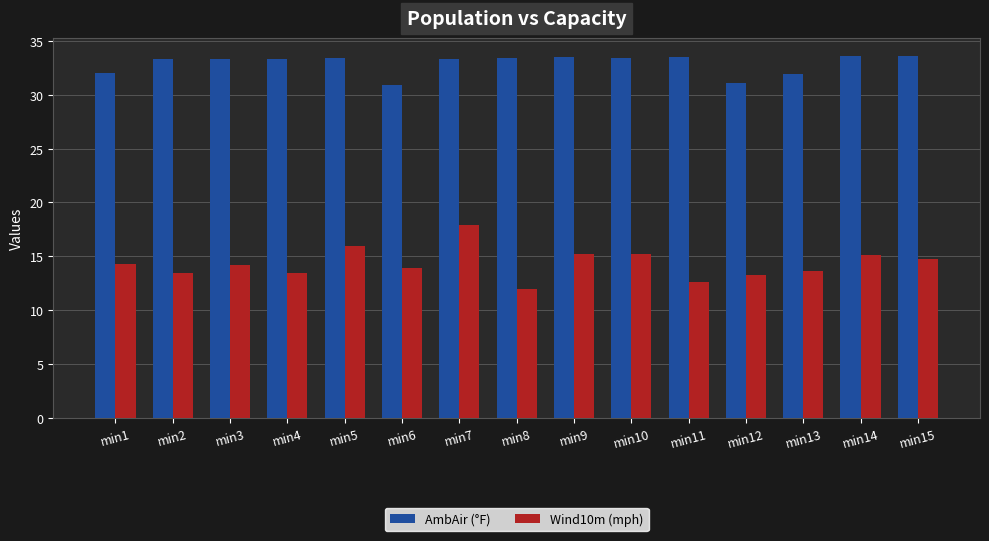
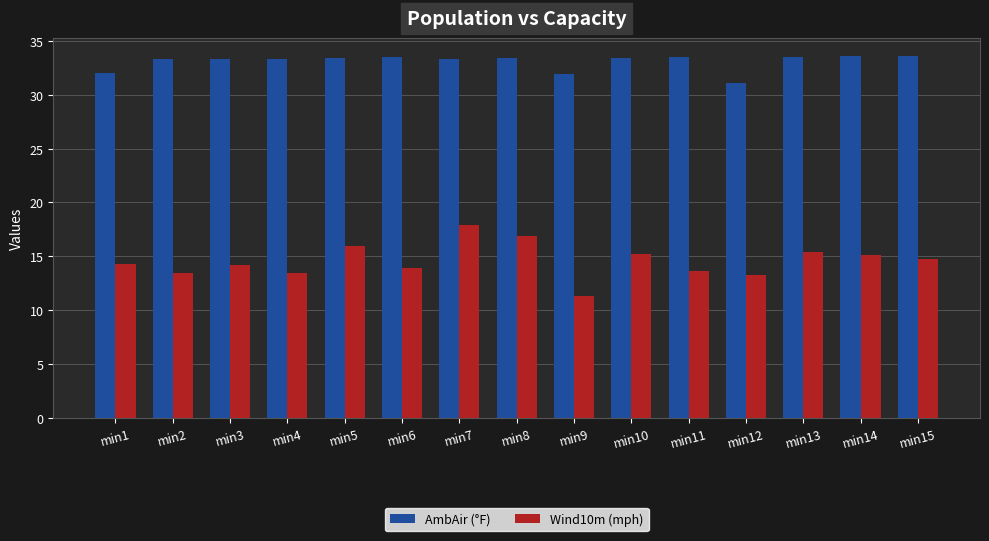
  {
    "AmbAir (°F)": {
      "min1": 32.0,
      "min2": 33.3,
      "min3": 33.3,
      "min4": 33.3,
      "min5": 33.4,
-     "min6": 30.9,
+     "min6": 33.5,
      "min7": 33.3,
      "min8": 33.4,
-     "min9": 33.5,
+     "min9": 31.9,
      "min10": 33.4,
      "min11": 33.5,
      "min12": 31.1,
-     "min13": 31.9,
+     "min13": 33.5,
      "min14": 33.6,
      "min15": 33.6
    },
    "Wind10m (mph)": {
      "min1": 14.3,
      "min2": 13.5,
      "min3": 14.2,
      "min4": 13.5,
      "min5": 16.0,
      "min6": 13.9,
      "min7": 17.9,
-     "min8": 12.0,
-     "min9": 15.2,
+     "min8": 16.9,
+     "min9": 11.3,
      "min10": 15.2,
-     "min11": 12.6,
+     "min11": 13.6,
      "min12": 13.3,
-     "min13": 13.6,
+     "min13": 15.4,
      "min14": 15.1,
      "min15": 14.8
    }
  }
